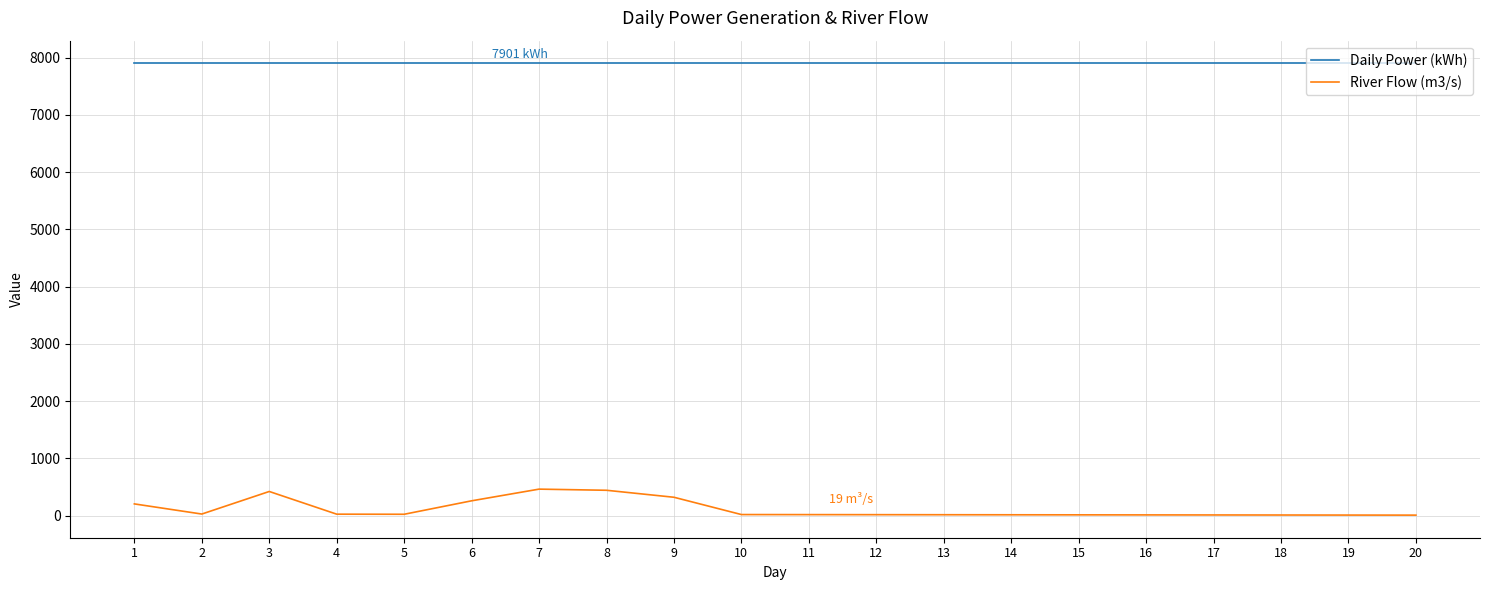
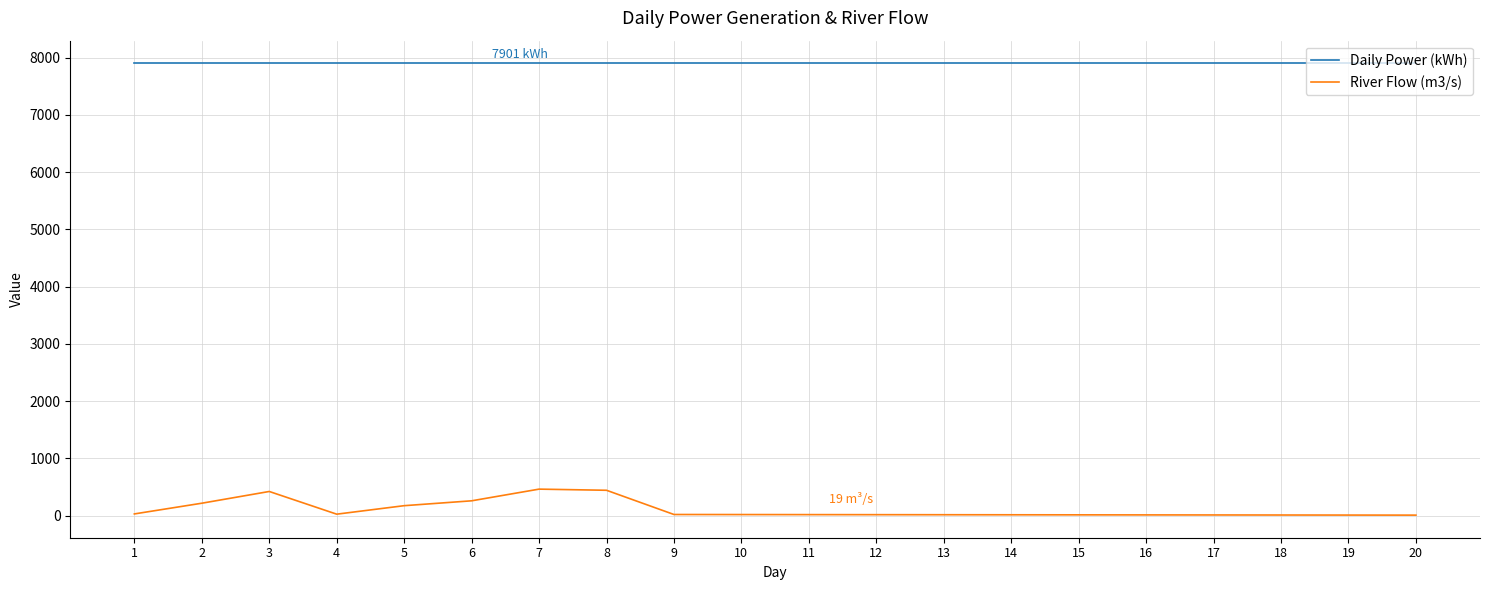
  {
    "Daily Power (kWh)": {
      "7": 7901
    },
    "River Flow (m3/s)": {
-     "1": 200,
-     "2": 0,
+     "1": 0,
+     "2": 200,
      "3": 400,
      "4": 0,
-     "5": 0,
+     "5": 200,
      "6": 300,
      "7": 500,
      "8": 400,
-     "9": 300,
+     "9": 0,
      "10": 0,
      "13": 0,
      "14": 0,
      "15": 0,
      "16": 0,
      "17": 0,
      "18": 0,
      "19": 0,
      "20": 0
    }
  }
